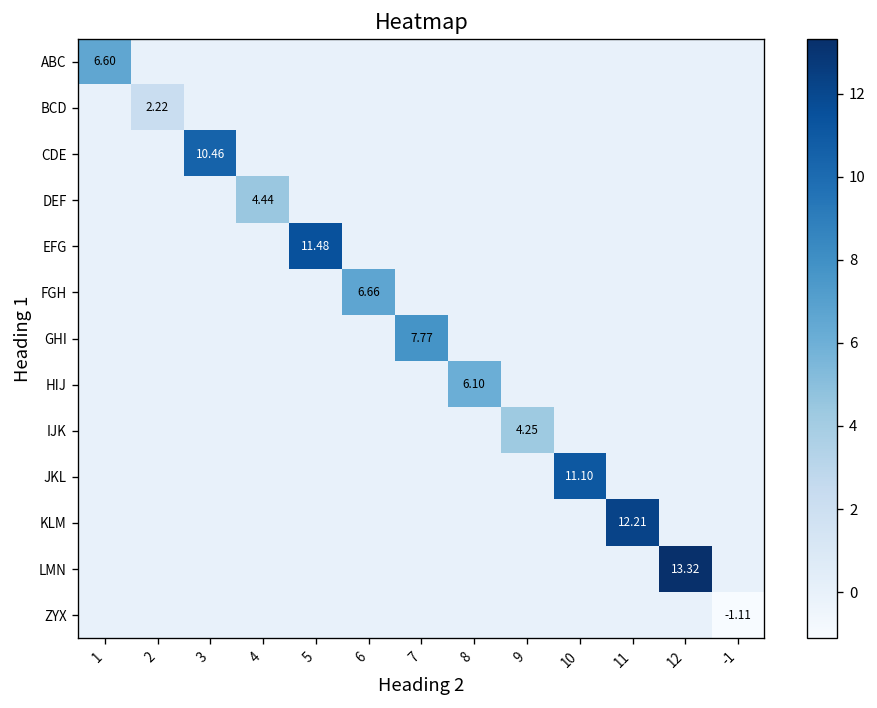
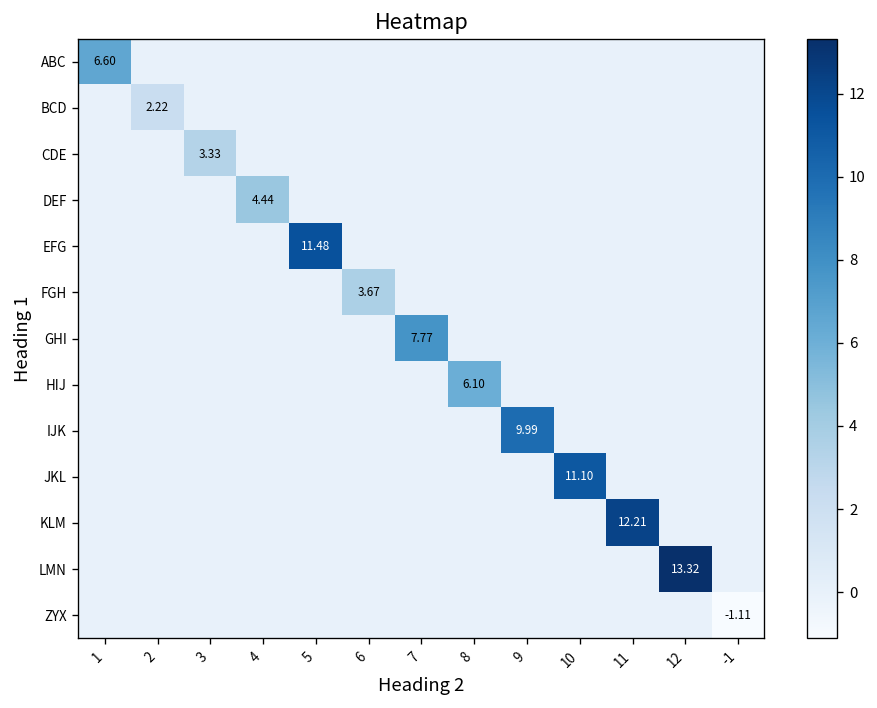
  {
    "ABC": {
      "1": 6.60
    },
    "BCD": {
      "2": 2.22
    },
    "CDE": {
-     "3": 10.46
+     "3": 3.33
    },
    "DEF": {
      "4": 4.44
    },
    "EFG": {
      "5": 11.48
    },
    "FGH": {
-     "6": 6.66
+     "6": 3.67
    },
    "GHI": {
      "7": 7.77
    },
    "HIJ": {
      "8": 6.10
    },
    "IJK": {
-     "9": 4.25
+     "9": 9.99
    },
    "JKL": {
      "10": 11.10
    },
    "KLM": {
      "11": 12.21
    },
    "LMN": {
      "12": 13.32
    },
    "ZYX": {
      "-1": -1.11
    }
  }
